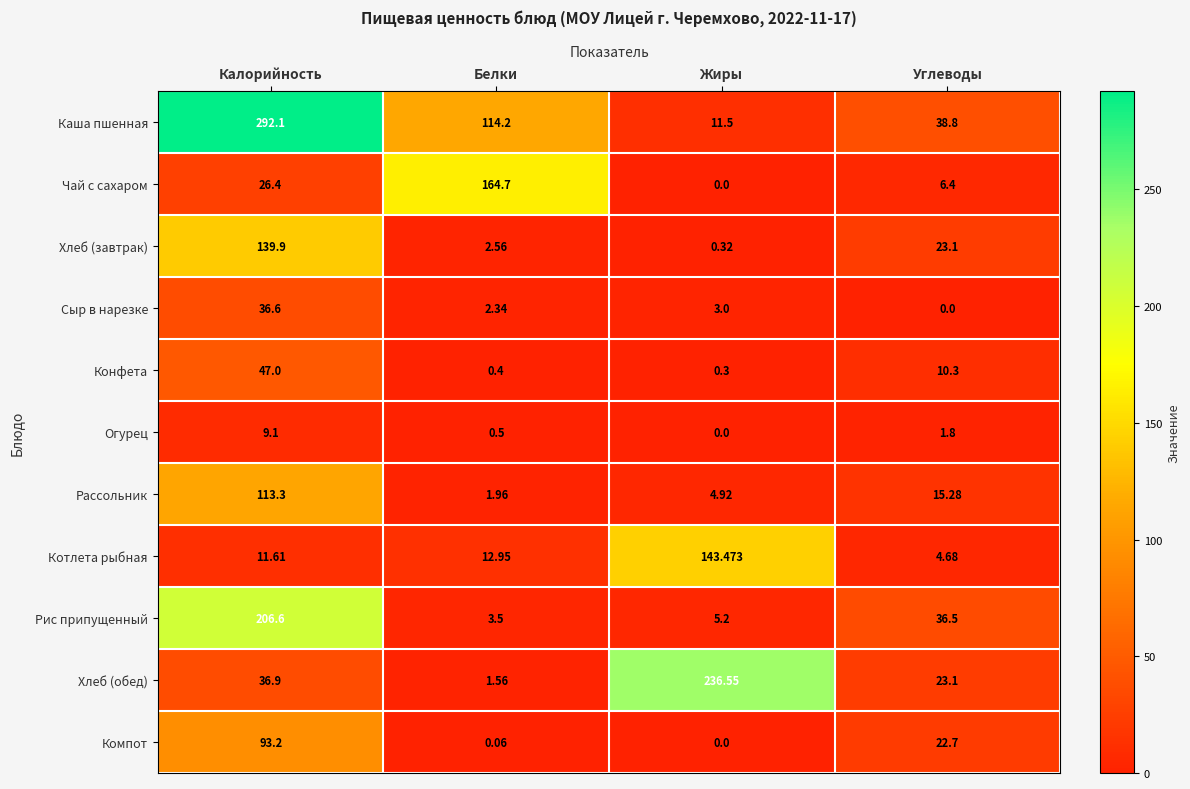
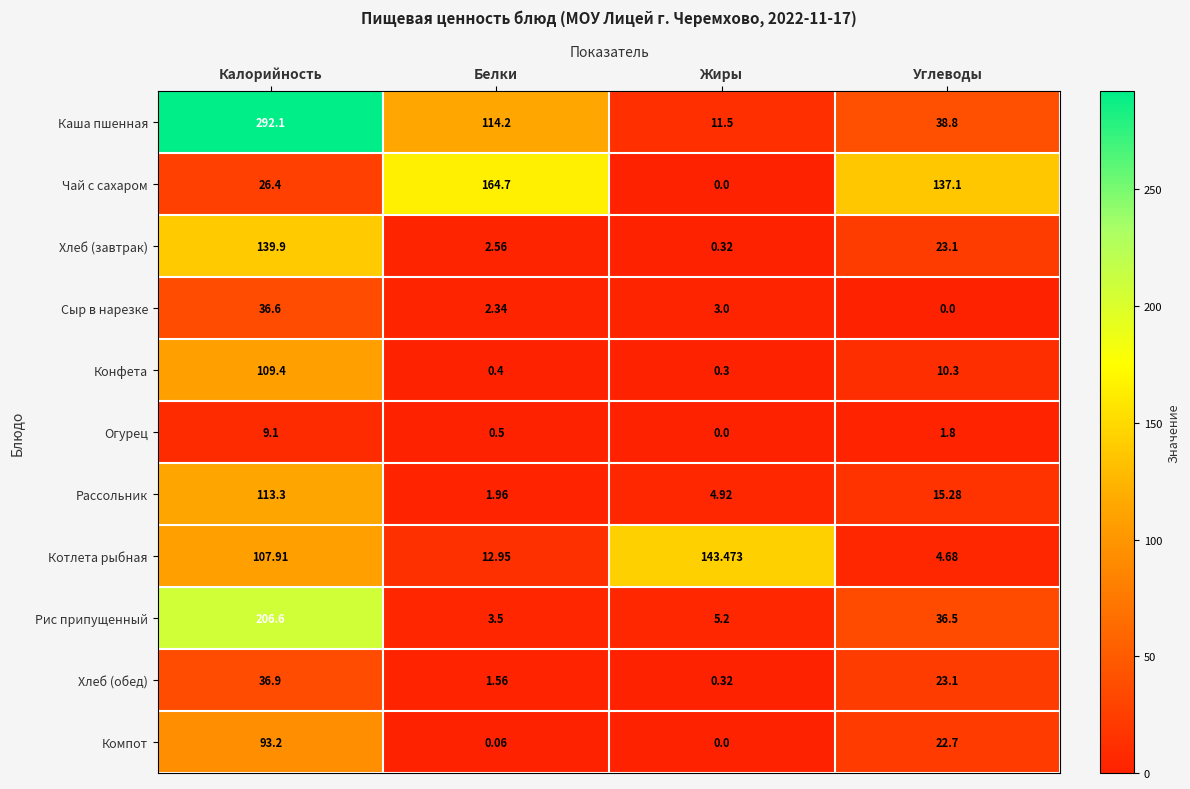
  {
    "Каша пшенная": {
      "Калорийность": 292.1,
      "Белки": 114.2,
      "Жиры": 11.5,
      "Углеводы": 38.8
    },
    "Чай с сахаром": {
      "Калорийность": 26.4,
      "Белки": 164.7,
      "Жиры": 0.0,
-     "Углеводы": 6.4
+     "Углеводы": 137.1
    },
    "Хлеб (завтрак)": {
      "Калорийность": 139.9,
      "Белки": 2.56,
      "Жиры": 0.32,
      "Углеводы": 23.1
    },
    "Сыр в нарезке": {
      "Калорийность": 36.6,
      "Белки": 2.34,
      "Жиры": 3.0,
      "Углеводы": 0.0
    },
    "Конфета": {
-     "Калорийность": 47.0,
+     "Калорийность": 109.4,
      "Белки": 0.4,
      "Жиры": 0.3,
      "Углеводы": 10.3
    },
    "Огурец": {
      "Калорийность": 9.1,
      "Белки": 0.5,
      "Жиры": 0.0,
      "Углеводы": 1.8
    },
    "Рассольник": {
      "Калорийность": 113.3,
      "Белки": 1.96,
      "Жиры": 4.92,
      "Углеводы": 15.28
    },
    "Котлета рыбная": {
-     "Калорийность": 11.61,
+     "Калорийность": 107.91,
      "Белки": 12.95,
      "Жиры": 143.473,
      "Углеводы": 4.68
    },
    "Рис припущенный": {
      "Калорийность": 206.6,
      "Белки": 3.5,
      "Жиры": 5.2,
      "Углеводы": 36.5
    },
    "Хлеб (обед)": {
      "Калорийность": 36.9,
      "Белки": 1.56,
-     "Жиры": 236.55,
+     "Жиры": 0.32,
      "Углеводы": 23.1
    },
    "Компот": {
      "Калорийность": 93.2,
      "Белки": 0.06,
      "Жиры": 0.0,
      "Углеводы": 22.7
    }
  }
